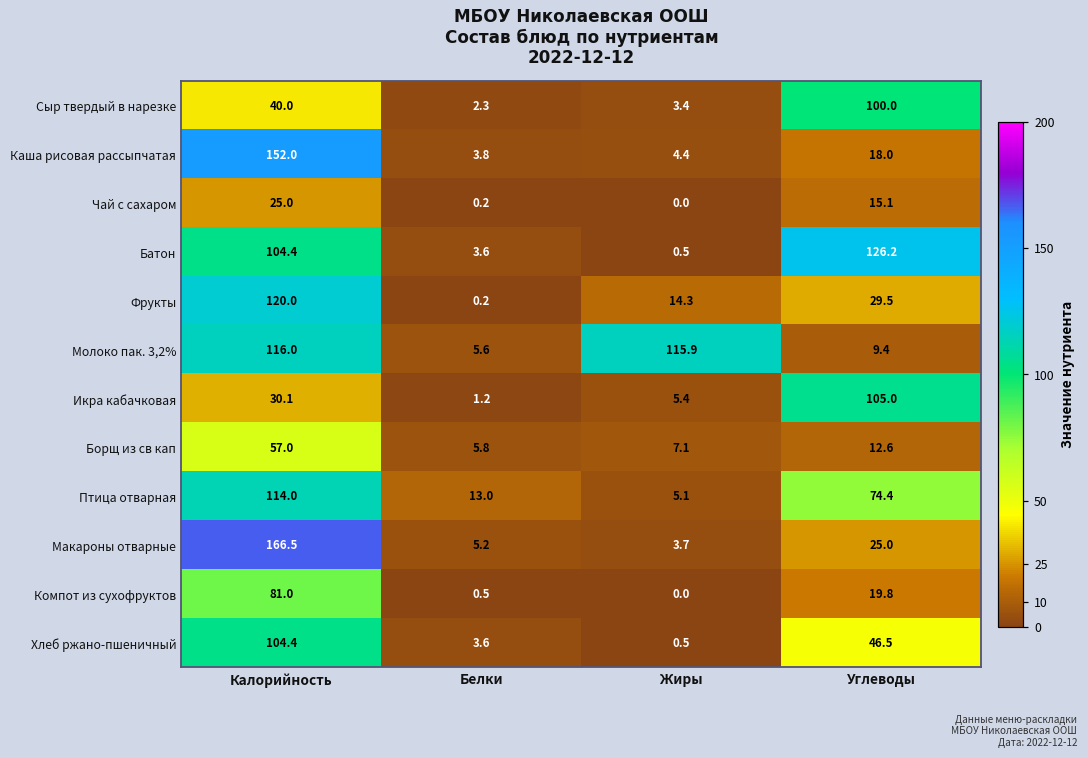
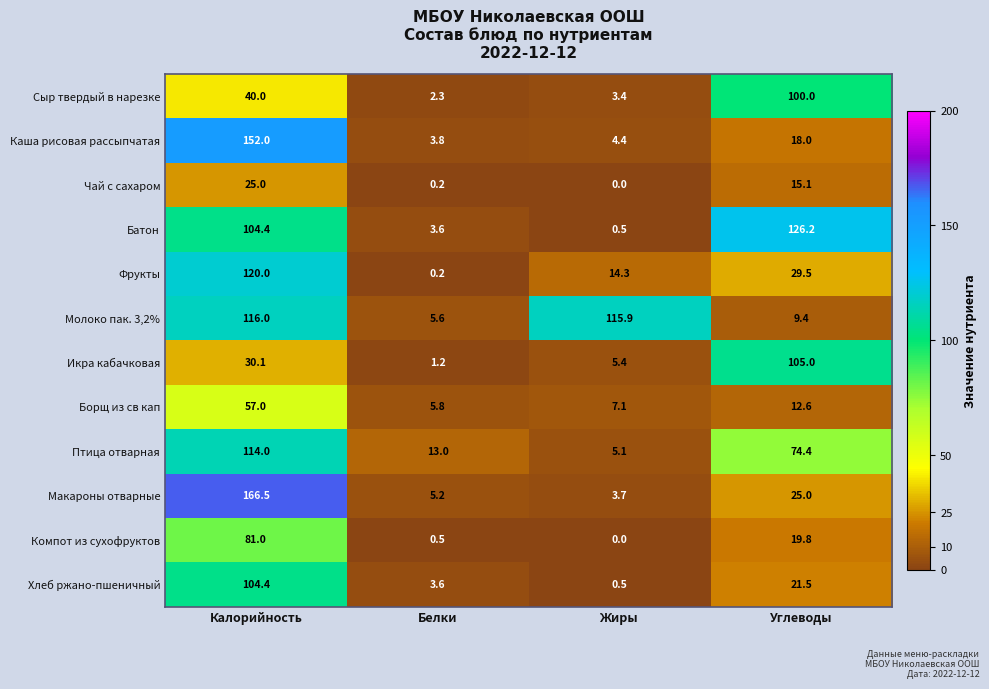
  {
    "Сыр твердый в нарезке": {
      "Калорийность": 40.0,
      "Белки": 2.3,
      "Жиры": 3.4,
      "Углеводы": 100.0
    },
    "Каша рисовая рассыпчатая": {
      "Калорийность": 152.0,
      "Белки": 3.8,
      "Жиры": 4.4,
      "Углеводы": 18.0
    },
    "Чай с сахаром": {
      "Калорийность": 25.0,
      "Белки": 0.2,
      "Жиры": 0.0,
      "Углеводы": 15.1
    },
    "Батон": {
      "Калорийность": 104.4,
      "Белки": 3.6,
      "Жиры": 0.5,
      "Углеводы": 126.2
    },
    "Фрукты": {
      "Калорийность": 120.0,
      "Белки": 0.2,
      "Жиры": 14.3,
      "Углеводы": 29.5
    },
    "Молоко пак. 3,2%": {
      "Калорийность": 116.0,
      "Белки": 5.6,
      "Жиры": 115.9,
      "Углеводы": 9.4
    },
    "Икра кабачковая": {
      "Калорийность": 30.1,
      "Белки": 1.2,
      "Жиры": 5.4,
      "Углеводы": 105.0
    },
    "Борщ из св кап": {
      "Калорийность": 57.0,
      "Белки": 5.8,
      "Жиры": 7.1,
      "Углеводы": 12.6
    },
    "Птица отварная": {
      "Калорийность": 114.0,
      "Белки": 13.0,
      "Жиры": 5.1,
      "Углеводы": 74.4
    },
    "Макароны отварные": {
      "Калорийность": 166.5,
      "Белки": 5.2,
      "Жиры": 3.7,
      "Углеводы": 25.0
    },
    "Компот из сухофруктов": {
      "Калорийность": 81.0,
      "Белки": 0.5,
      "Жиры": 0.0,
      "Углеводы": 19.8
    },
    "Хлеб ржано-пшеничный": {
      "Калорийность": 104.4,
      "Белки": 3.6,
      "Жиры": 0.5,
-     "Углеводы": 46.5
+     "Углеводы": 21.5
    }
  }
